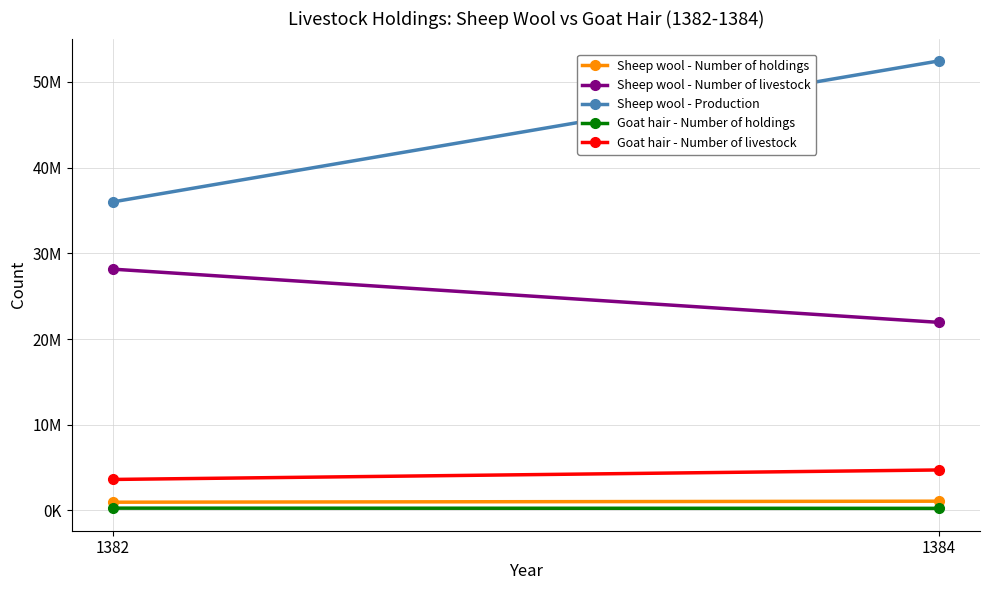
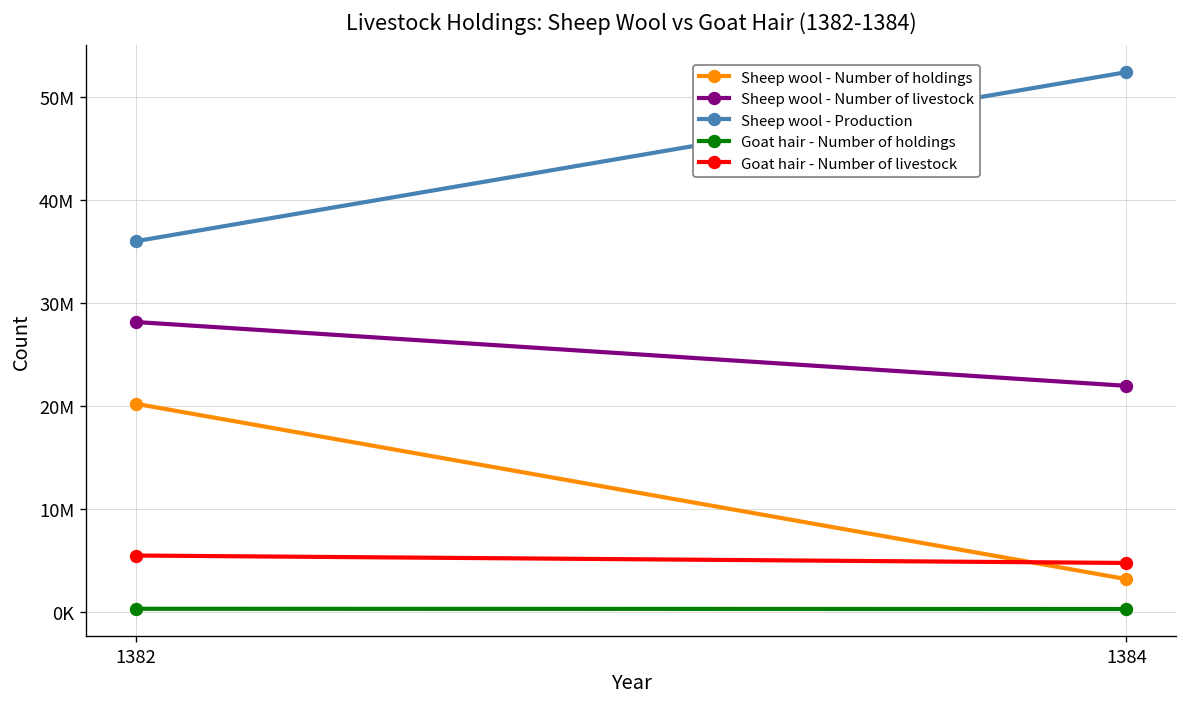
  {
    "Sheep wool - Number of holdings": {
-     "1382": 1000000,
-     "1384": 1000000
+     "1382": 20000000,
+     "1384": 3000000
    },
    "Sheep wool - Number of livestock": {
      "1382": 28000000,
      "1384": 22000000
    },
    "Sheep wool - Production": {
      "1382": 36000000,
      "1384": 52000000
    },
    "Goat hair - Number of holdings": {
      "1382": 0,
      "1384": 0
    },
    "Goat hair - Number of livestock": {
-     "1382": 4000000,
+     "1382": 5000000,
      "1384": 5000000
    }
  }
